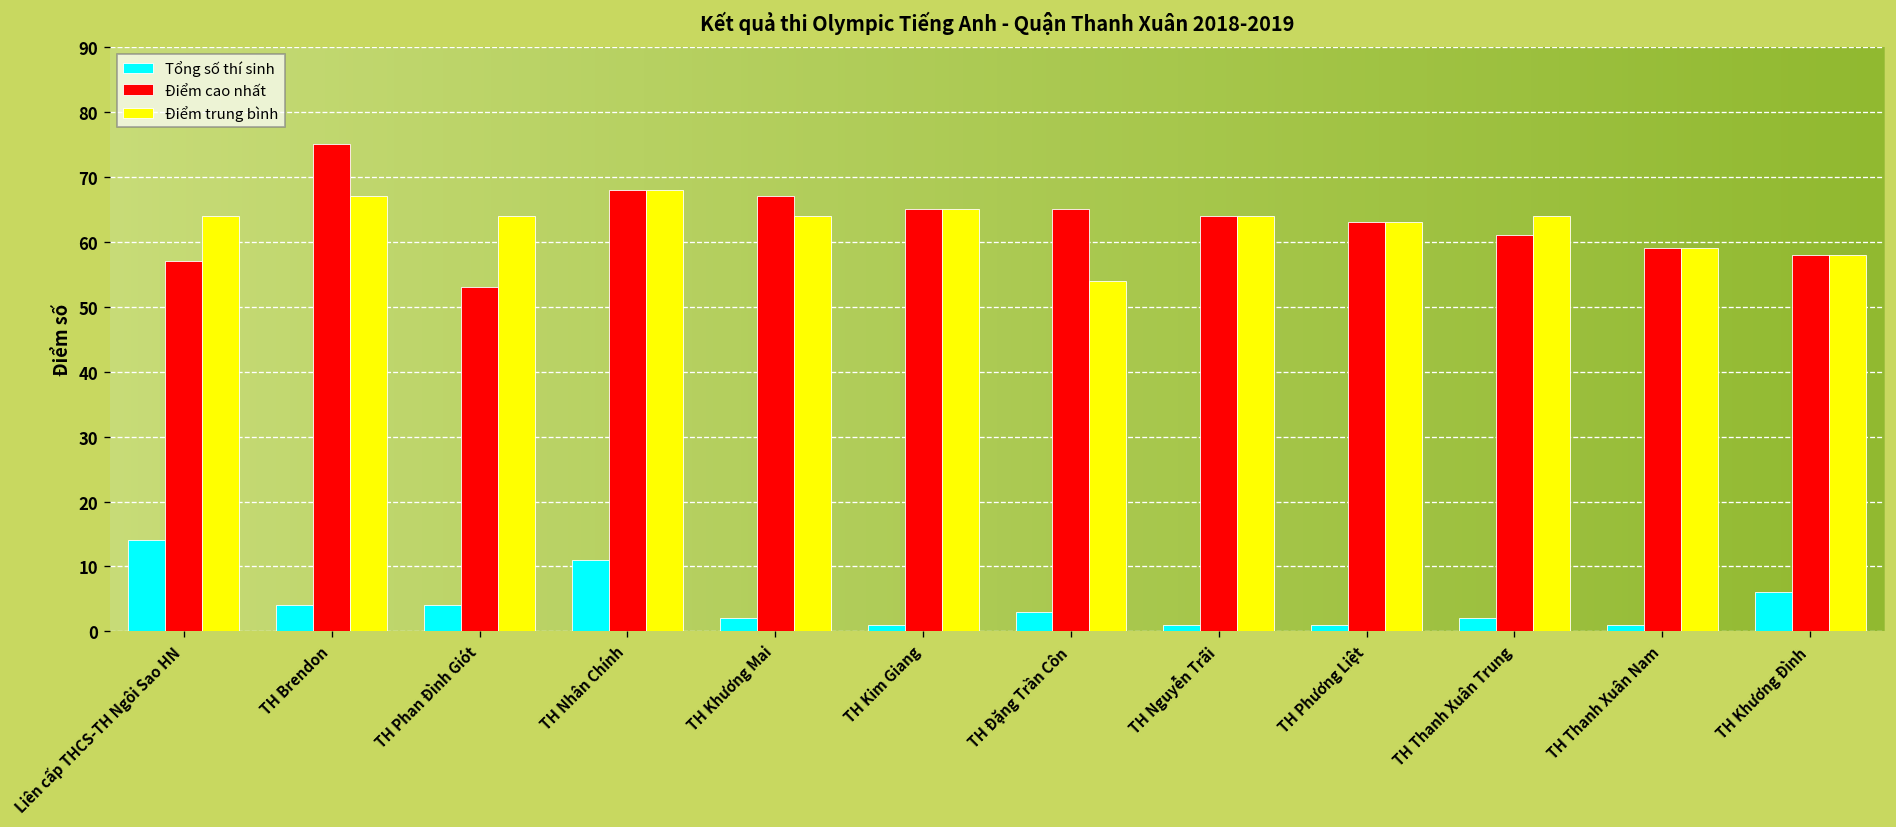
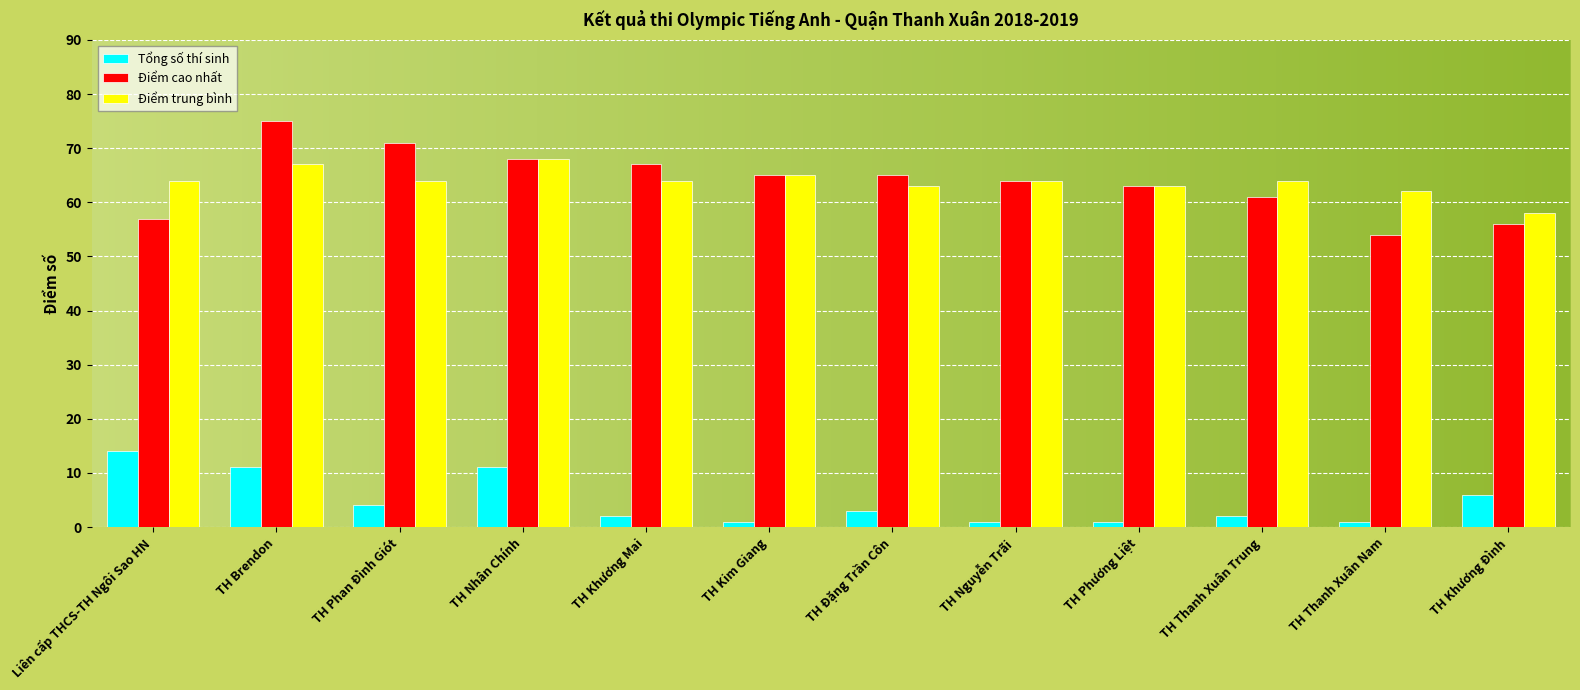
  {
    "Tổng số thí sinh": {
      "Liên cấp THCS-TH Ngôi Sao HN": 14,
-     "TH Brendon": 4,
+     "TH Brendon": 11,
      "TH Phan Đình Giót": 4,
      "TH Nhân Chính": 11,
      "TH Khương Mai": 2,
      "TH Kim Giang": 1,
      "TH Đặng Trần Côn": 3,
      "TH Nguyễn Trãi": 1,
      "TH Phương Liệt": 1,
      "TH Thanh Xuân Trung": 2,
      "TH Thanh Xuân Nam": 1,
      "TH Khương Đình": 6
    },
    "Điểm cao nhất": {
      "Liên cấp THCS-TH Ngôi Sao HN": 57,
      "TH Brendon": 75,
-     "TH Phan Đình Giót": 53,
+     "TH Phan Đình Giót": 71,
      "TH Nhân Chính": 68,
      "TH Khương Mai": 67,
      "TH Kim Giang": 65,
      "TH Đặng Trần Côn": 65,
      "TH Nguyễn Trãi": 64,
      "TH Phương Liệt": 63,
      "TH Thanh Xuân Trung": 61,
-     "TH Thanh Xuân Nam": 59,
-     "TH Khương Đình": 58
+     "TH Thanh Xuân Nam": 54,
+     "TH Khương Đình": 56
    },
    "Điểm trung bình": {
      "Liên cấp THCS-TH Ngôi Sao HN": 64,
      "TH Brendon": 67,
      "TH Phan Đình Giót": 64,
      "TH Nhân Chính": 68,
      "TH Khương Mai": 64,
      "TH Kim Giang": 65,
-     "TH Đặng Trần Côn": 54,
+     "TH Đặng Trần Côn": 63,
      "TH Nguyễn Trãi": 64,
      "TH Phương Liệt": 63,
      "TH Thanh Xuân Trung": 64,
-     "TH Thanh Xuân Nam": 59,
+     "TH Thanh Xuân Nam": 62,
      "TH Khương Đình": 58
    }
  }
